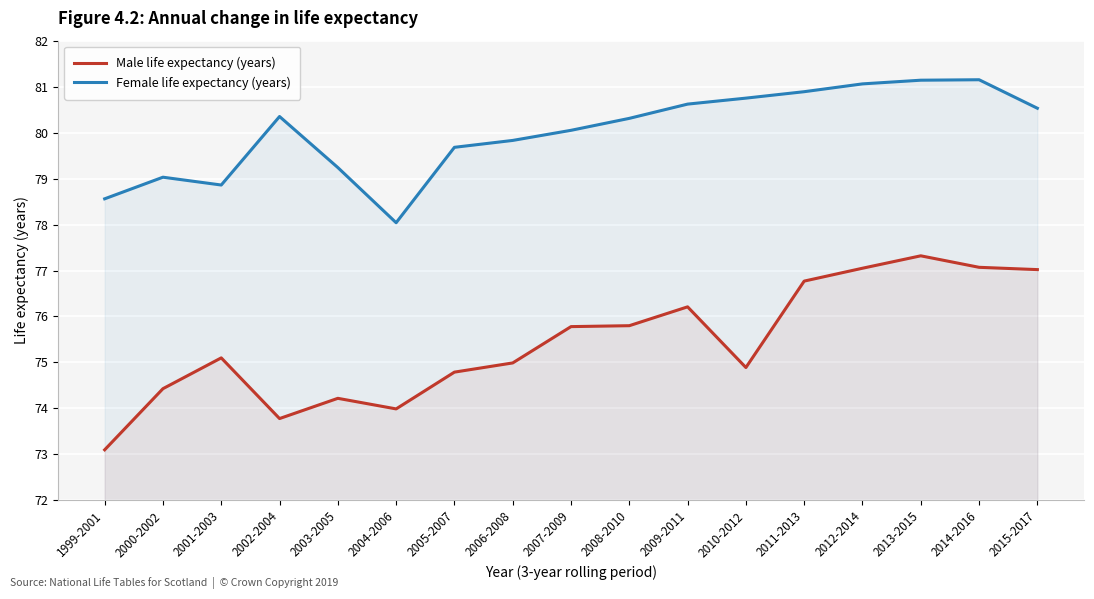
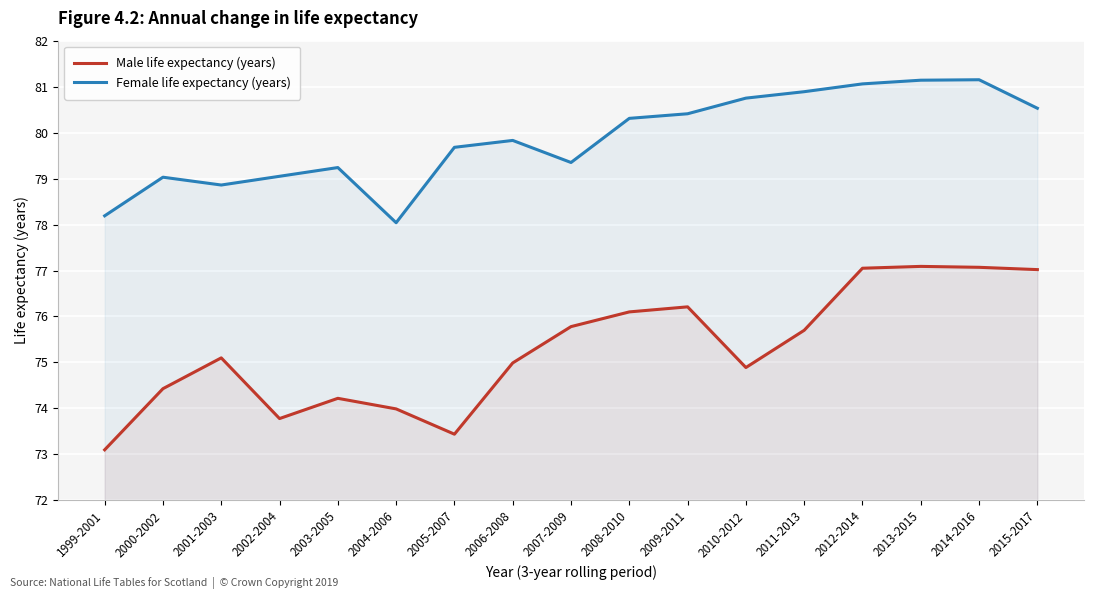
  {
    "Male life expectancy (years)": {
      "1999-2001": 73.1,
      "2000-2002": 74.4,
      "2001-2003": 75.1,
      "2002-2004": 73.8,
      "2003-2005": 74.2,
      "2004-2006": 74.0,
-     "2005-2007": 74.8,
+     "2005-2007": 73.4,
      "2006-2008": 75.0,
      "2007-2009": 75.8,
-     "2008-2010": 75.8,
+     "2008-2010": 76.1,
      "2009-2011": 76.2,
      "2010-2012": 74.9,
-     "2011-2013": 76.8,
+     "2011-2013": 75.7,
      "2012-2014": 77.1,
-     "2013-2015": 77.3,
+     "2013-2015": 77.1,
      "2014-2016": 77.1,
      "2015-2017": 77.0
    },
    "Female life expectancy (years)": {
-     "1999-2001": 78.6,
+     "1999-2001": 78.2,
      "2000-2002": 79.0,
      "2001-2003": 78.9,
-     "2002-2004": 80.4,
+     "2002-2004": 79.1,
      "2003-2005": 79.2,
      "2004-2006": 78.0,
      "2005-2007": 79.7,
      "2006-2008": 79.8,
-     "2007-2009": 80.1,
+     "2007-2009": 79.4,
      "2008-2010": 80.3,
-     "2009-2011": 80.6,
+     "2009-2011": 80.4,
      "2010-2012": 80.8,
      "2011-2013": 80.9,
      "2012-2014": 81.1,
      "2013-2015": 81.1,
      "2014-2016": 81.2,
      "2015-2017": 80.5
    }
  }
